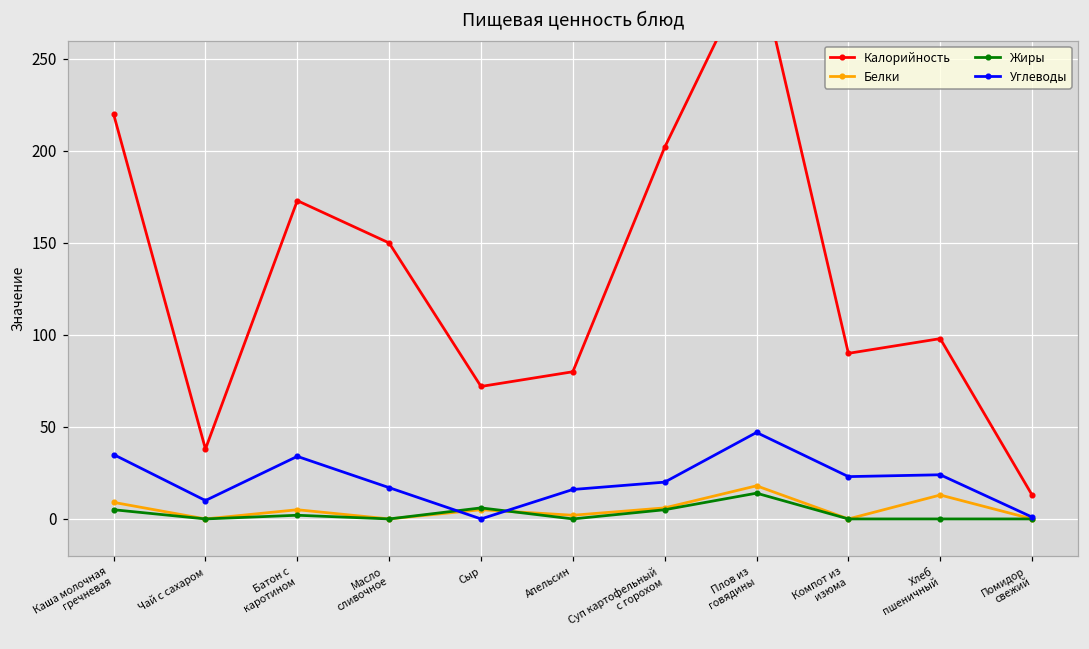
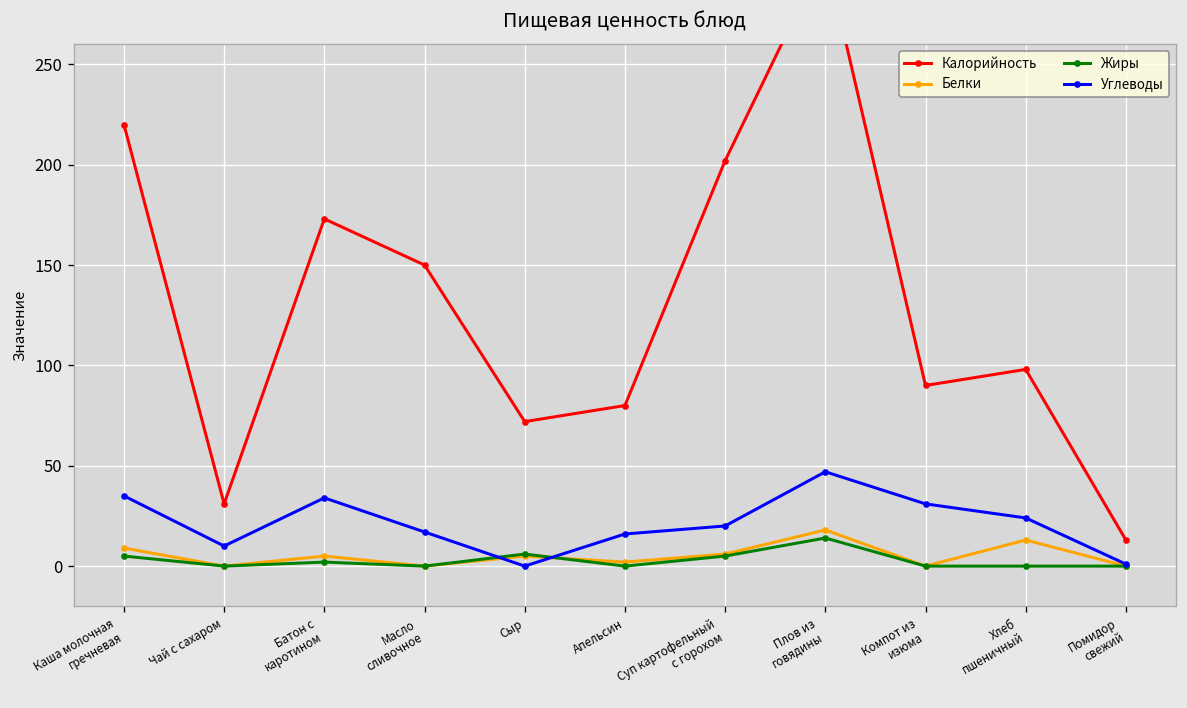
  {
    "Калорийность": {
      "Каша молочная гречневая": 220,
-     "Чай с сахаром": 38,
+     "Чай с сахаром": 31,
      "Батон с каротином": 173,
      "Масло сливочное": 150,
      "Сыр": 72,
      "Апельсин": 80,
      "Суп картофельный с горохом": 202,
      "Компот из изюма": 90,
      "Хлеб пшеничный": 98,
      "Помидор свежий": 13
    },
    "Белки": {
      "Каша молочная гречневая": 9,
      "Батон с каротином": 5,
      "Апельсин": 2,
      "Плов из говядины": 18,
      "Хлеб пшеничный": 13
    },
    "Жиры": {
      "Каша молочная гречневая": 5,
      "Батон с каротином": 2,
      "Апельсин": 0,
      "Плов из говядины": 14,
      "Хлеб пшеничный": 0
    },
    "Углеводы": {
      "Каша молочная гречневая": 35,
      "Чай с сахаром": 10,
      "Батон с каротином": 34,
      "Масло сливочное": 17,
      "Сыр": 0,
      "Апельсин": 16,
      "Суп картофельный с горохом": 20,
      "Плов из говядины": 47,
-     "Компот из изюма": 23,
+     "Компот из изюма": 31,
      "Хлеб пшеничный": 24
    }
  }
